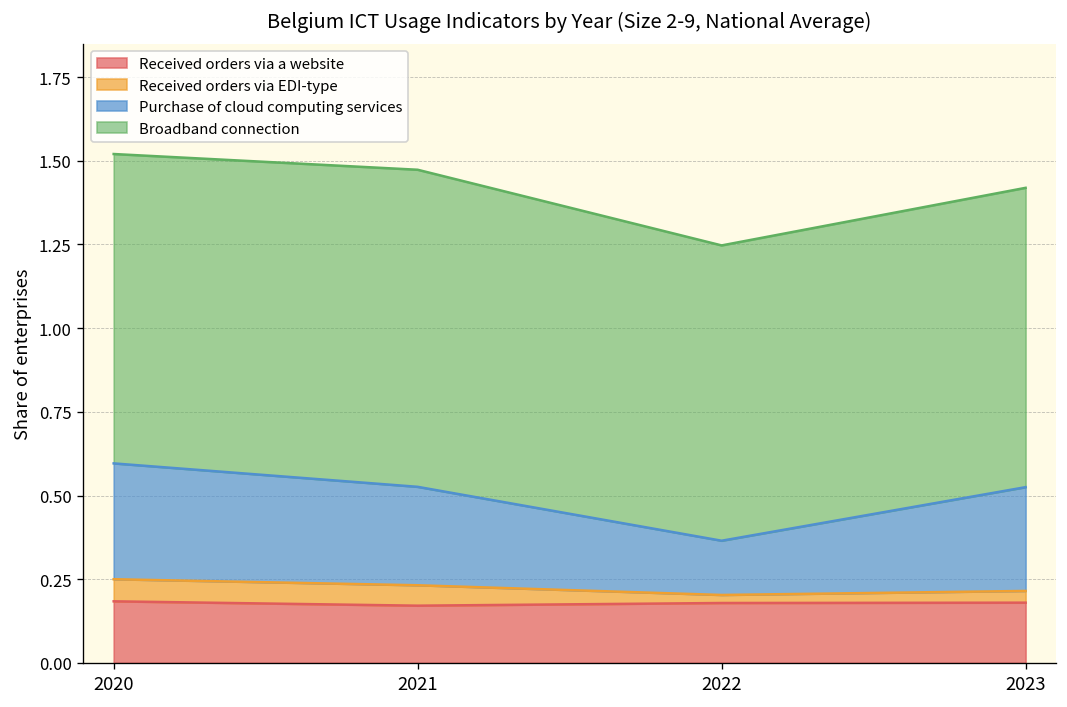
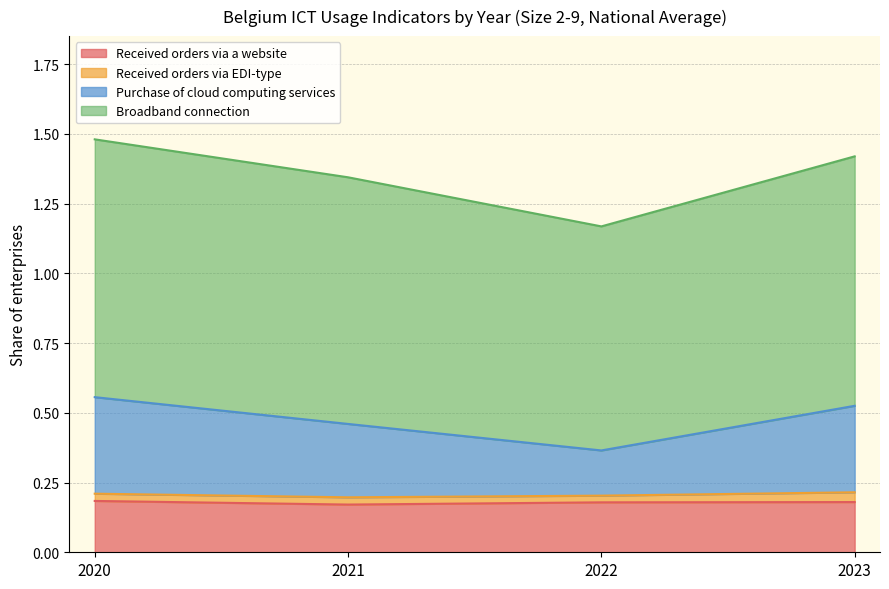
  {
    "Received orders via a website": {
      "2020": 0.18,
      "2021": 0.17,
      "2022": 0.18,
      "2023": 0.18
    },
    "Received orders via EDI-type": {
-     "2020": 0.07,
-     "2021": 0.06,
+     "2020": 0.03,
+     "2021": 0.03,
      "2022": 0.02,
      "2023": 0.04
    },
    "Purchase of cloud computing services": {
      "2020": 0.35,
-     "2021": 0.29,
+     "2021": 0.26,
      "2022": 0.16,
      "2023": 0.31
    },
    "Broadband connection": {
      "2020": 0.92,
-     "2021": 0.95,
-     "2022": 0.88,
+     "2021": 0.88,
+     "2022": 0.80,
      "2023": 0.89
    }
  }
